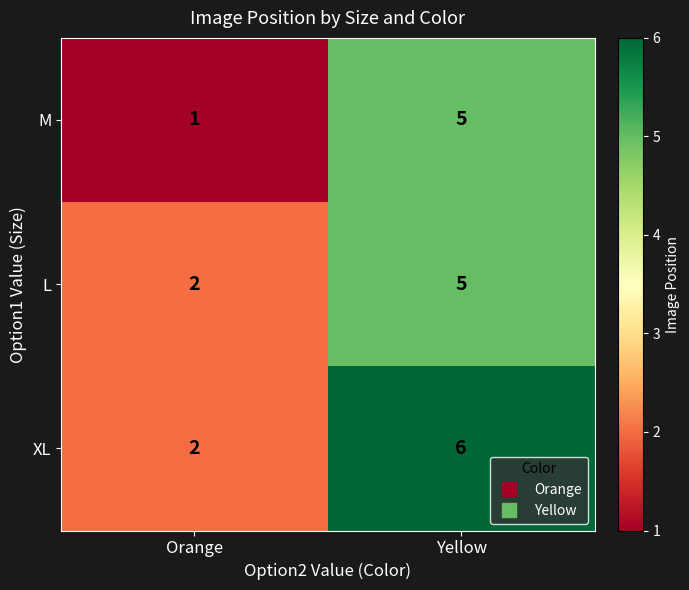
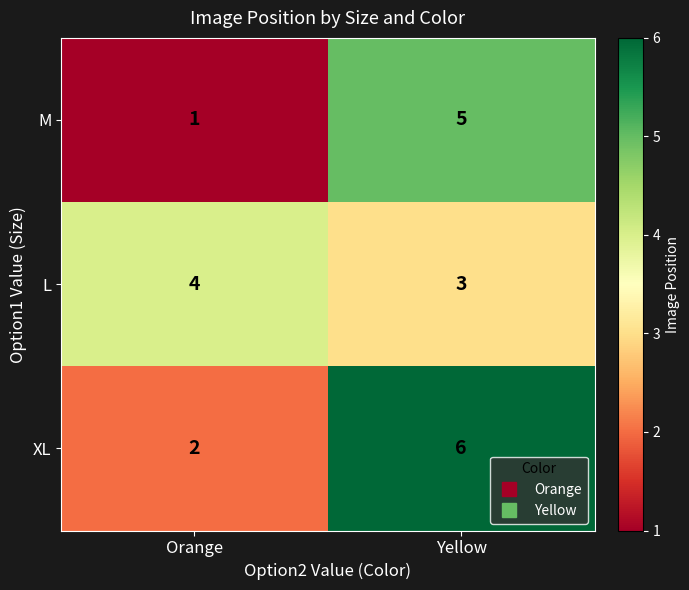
  {
    "M": {
      "Orange": 1,
      "Yellow": 5
    },
    "L": {
-     "Orange": 2,
-     "Yellow": 5
+     "Orange": 4,
+     "Yellow": 3
    },
    "XL": {
      "Orange": 2,
      "Yellow": 6
    }
  }
